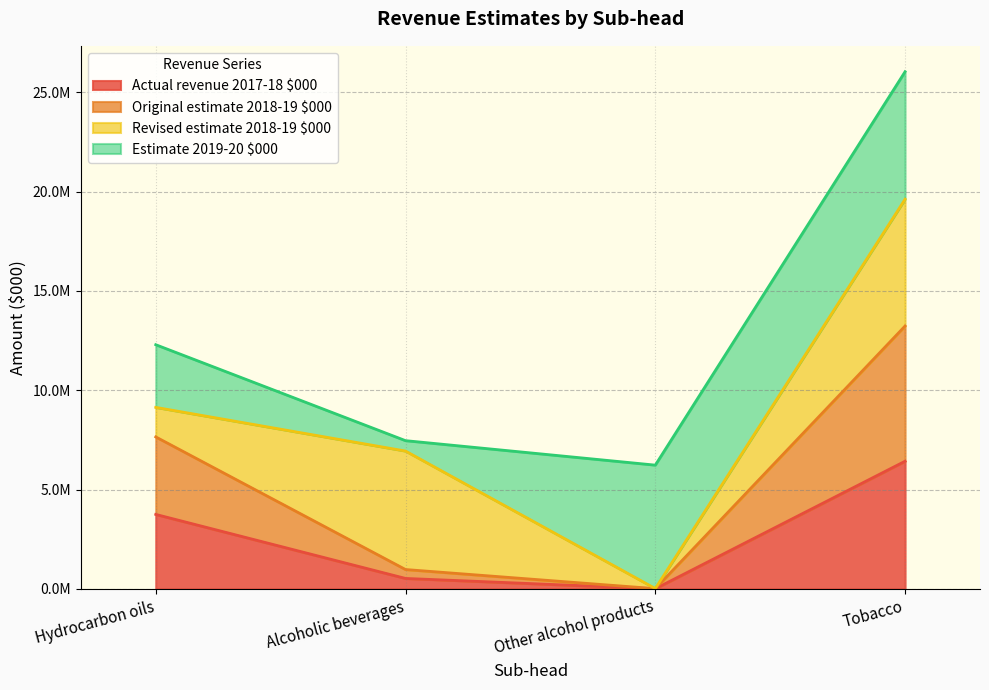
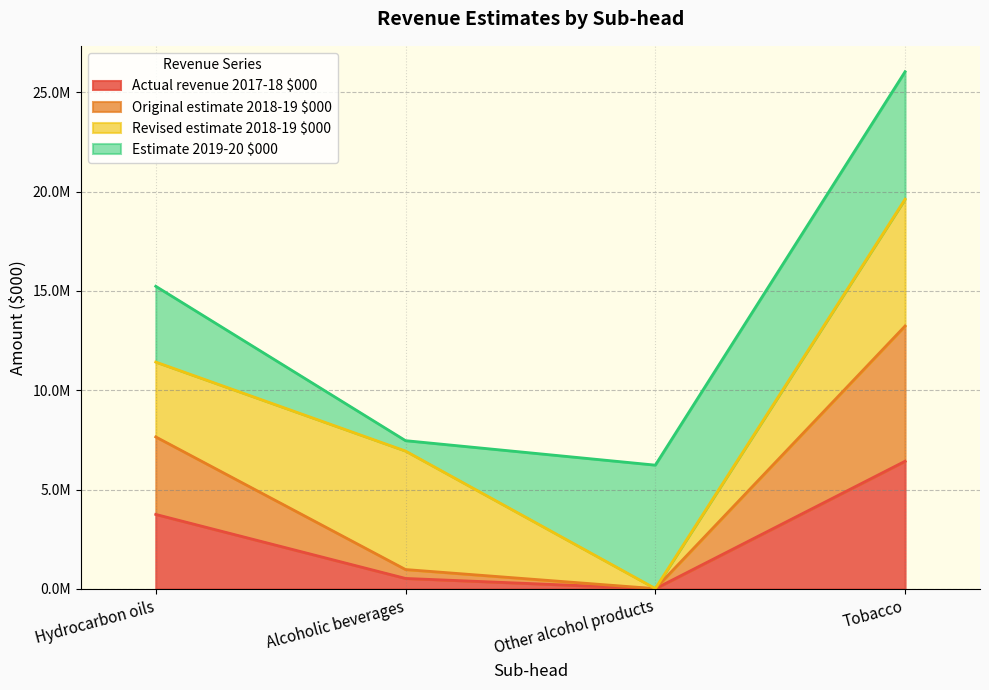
  {
    "Revised estimate 2018-19 $000": {
-     "Hydrocarbon oils": 1500000,
+     "Hydrocarbon oils": 3800000,
      "Alcoholic beverages": 6000000,
      "Tobacco": 6400000
    },
    "Estimate 2019-20 $000": {
-     "Hydrocarbon oils": 3200000,
+     "Hydrocarbon oils": 3800000,
      "Alcoholic beverages": 500000,
      "Other alcohol products": 6200000,
      "Tobacco": 6400000
    }
  }
